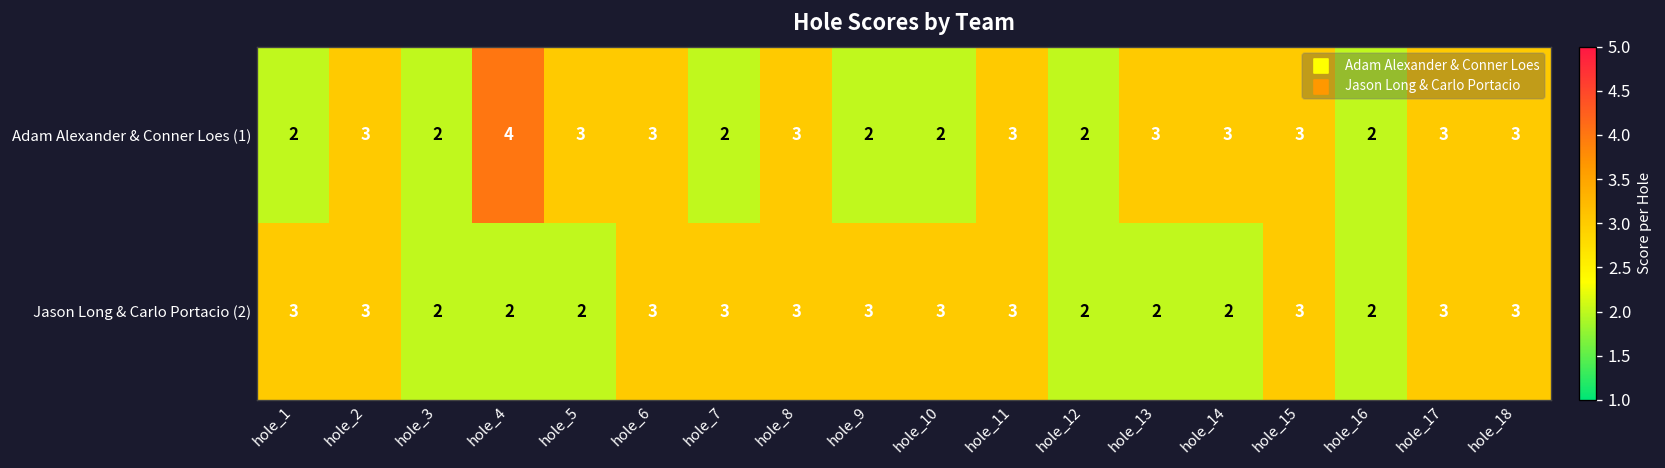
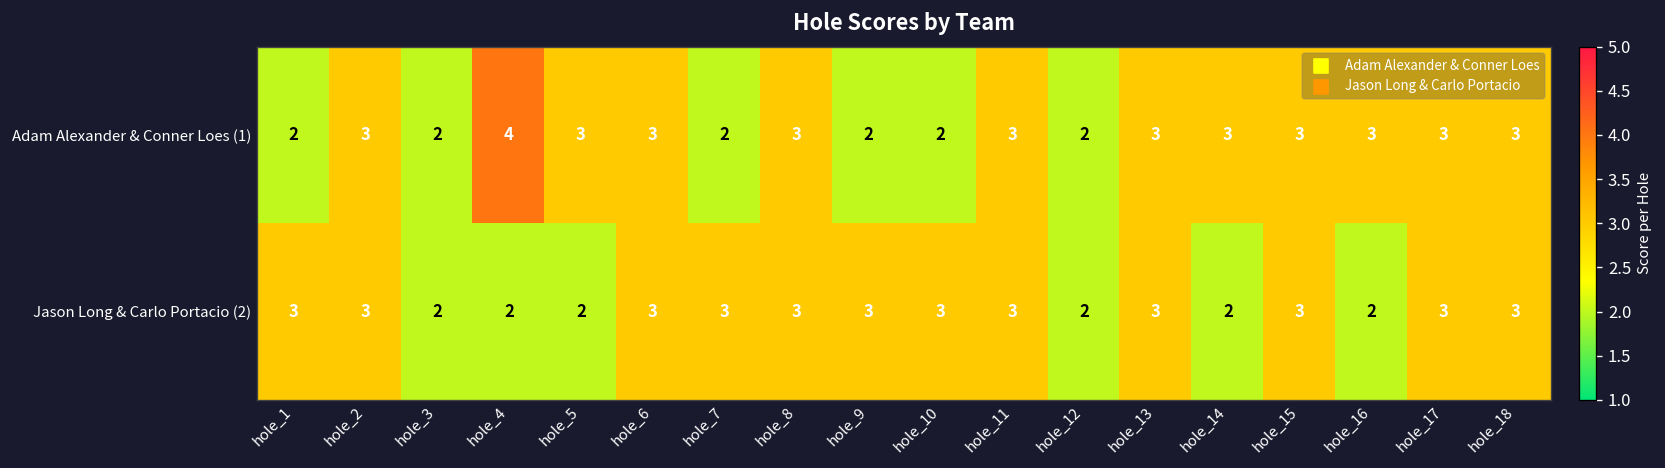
  {
    "Adam Alexander & Conner Loes (1)": {
      "hole_1": 2,
      "hole_2": 3,
      "hole_3": 2,
      "hole_4": 4,
      "hole_5": 3,
      "hole_6": 3,
      "hole_7": 2,
      "hole_8": 3,
      "hole_9": 2,
      "hole_10": 2,
      "hole_11": 3,
      "hole_12": 2,
      "hole_13": 3,
      "hole_14": 3,
      "hole_15": 3,
-     "hole_16": 2,
+     "hole_16": 3,
      "hole_17": 3,
      "hole_18": 3
    },
    "Jason Long & Carlo Portacio (2)": {
      "hole_1": 3,
      "hole_2": 3,
      "hole_3": 2,
      "hole_4": 2,
      "hole_5": 2,
      "hole_6": 3,
      "hole_7": 3,
      "hole_8": 3,
      "hole_9": 3,
      "hole_10": 3,
      "hole_11": 3,
      "hole_12": 2,
-     "hole_13": 2,
+     "hole_13": 3,
      "hole_14": 2,
      "hole_15": 3,
      "hole_16": 2,
      "hole_17": 3,
      "hole_18": 3
    }
  }
